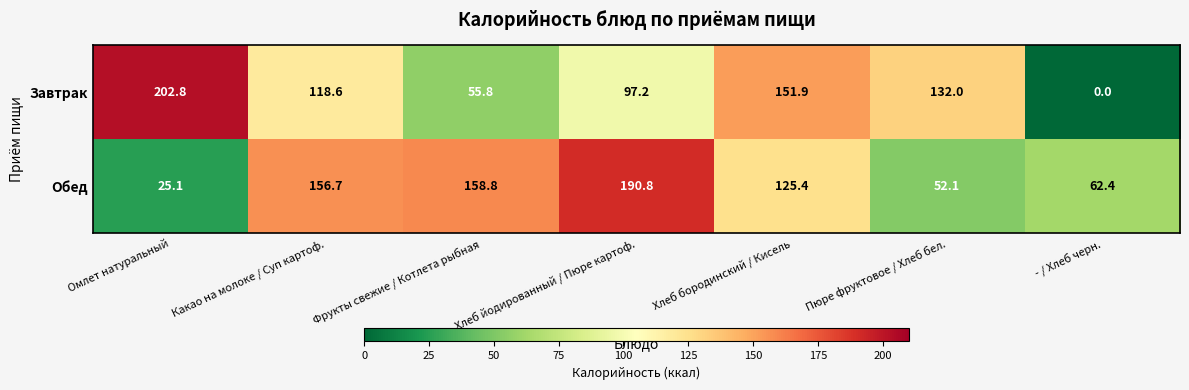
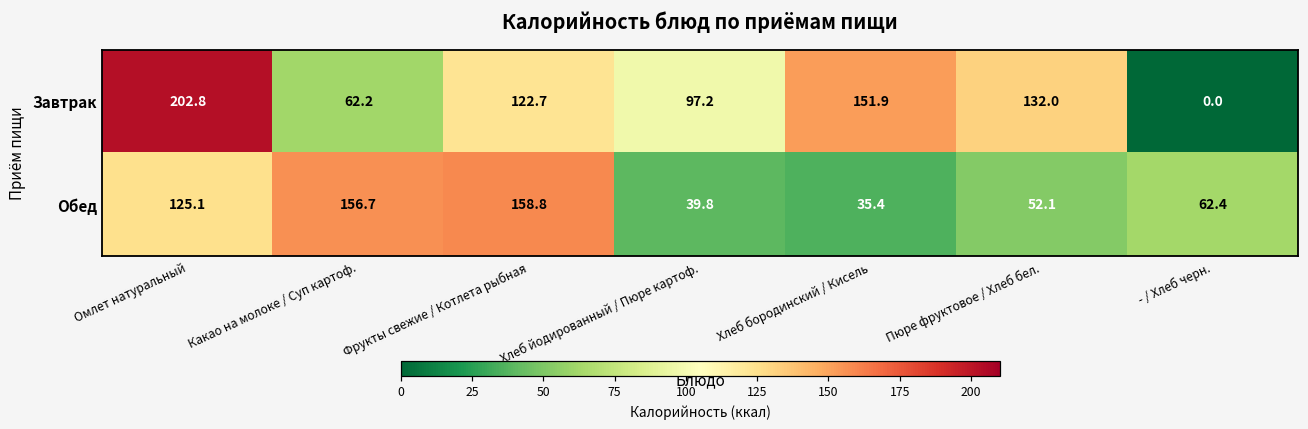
  {
    "Завтрак": {
      "Омлет натуральный": 202.8,
-     "Какао на молоке / Суп картоф.": 118.6,
-     "Фрукты свежие / Котлета рыбная": 55.8,
+     "Какао на молоке / Суп картоф.": 62.2,
+     "Фрукты свежие / Котлета рыбная": 122.7,
      "Хлеб йодированный / Пюре картоф.": 97.2,
      "Хлеб бородинский / Кисель": 151.9,
      "Пюре фруктовое / Хлеб бел.": 132.0,
      "- / Хлеб черн.": 0.0
    },
    "Обед": {
-     "Омлет натуральный": 25.1,
+     "Омлет натуральный": 125.1,
      "Какао на молоке / Суп картоф.": 156.7,
      "Фрукты свежие / Котлета рыбная": 158.8,
-     "Хлеб йодированный / Пюре картоф.": 190.8,
-     "Хлеб бородинский / Кисель": 125.4,
+     "Хлеб йодированный / Пюре картоф.": 39.8,
+     "Хлеб бородинский / Кисель": 35.4,
      "Пюре фруктовое / Хлеб бел.": 52.1,
      "- / Хлеб черн.": 62.4
    }
  }
